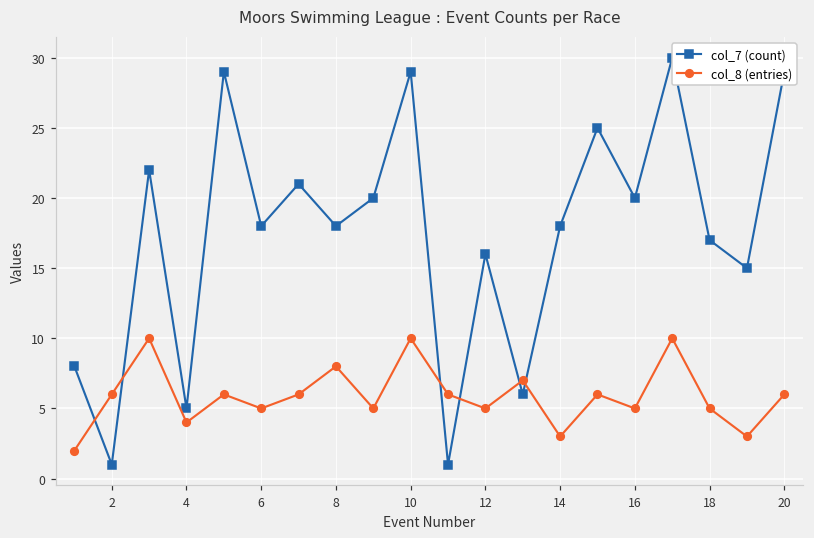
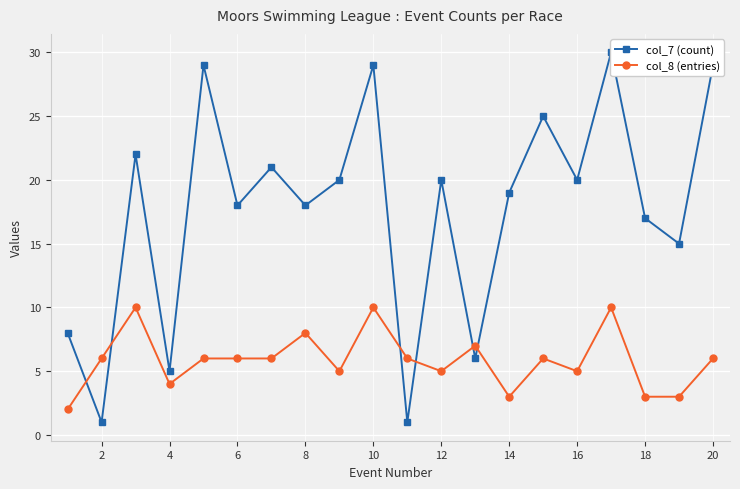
  {
    "col_7 (count)": {
      "2": 1,
      "4": 5,
      "6": 18,
      "8": 18,
      "10": 29,
-     "12": 16,
-     "14": 18,
+     "12": 20,
+     "14": 19,
      "16": 20,
      "18": 17
    },
    "col_8 (entries)": {
      "2": 6,
      "4": 4,
-     "6": 5,
+     "6": 6,
      "8": 8,
      "10": 10,
      "12": 5,
      "14": 3,
      "16": 5,
-     "18": 5,
+     "18": 3,
      "20": 6
    }
  }
